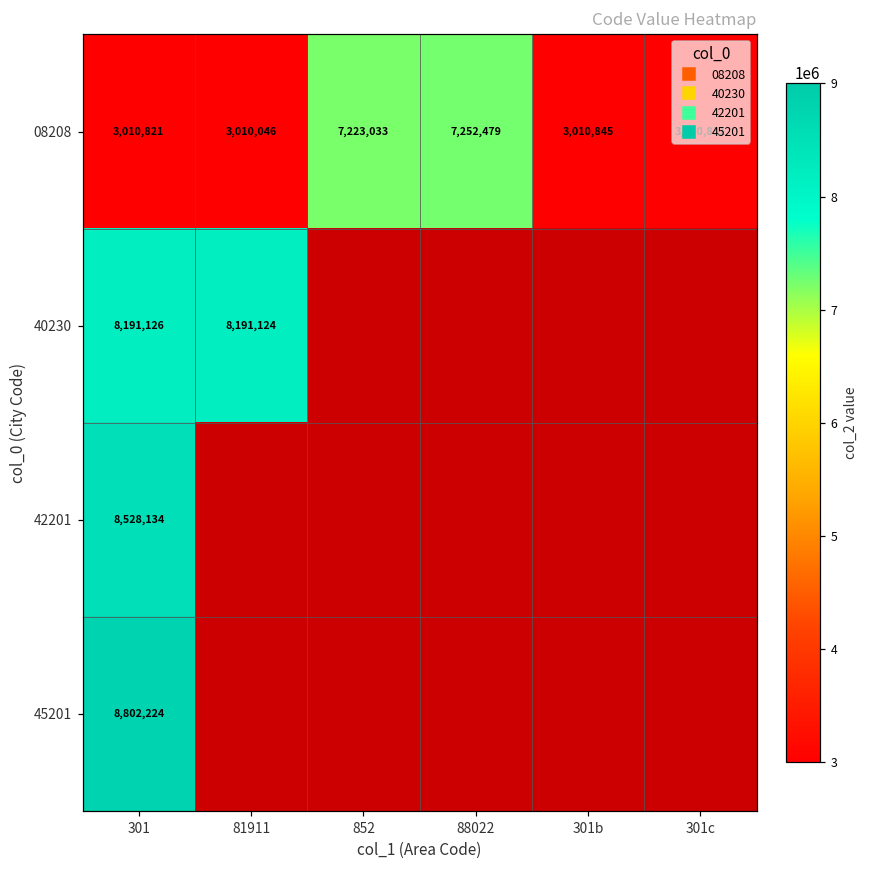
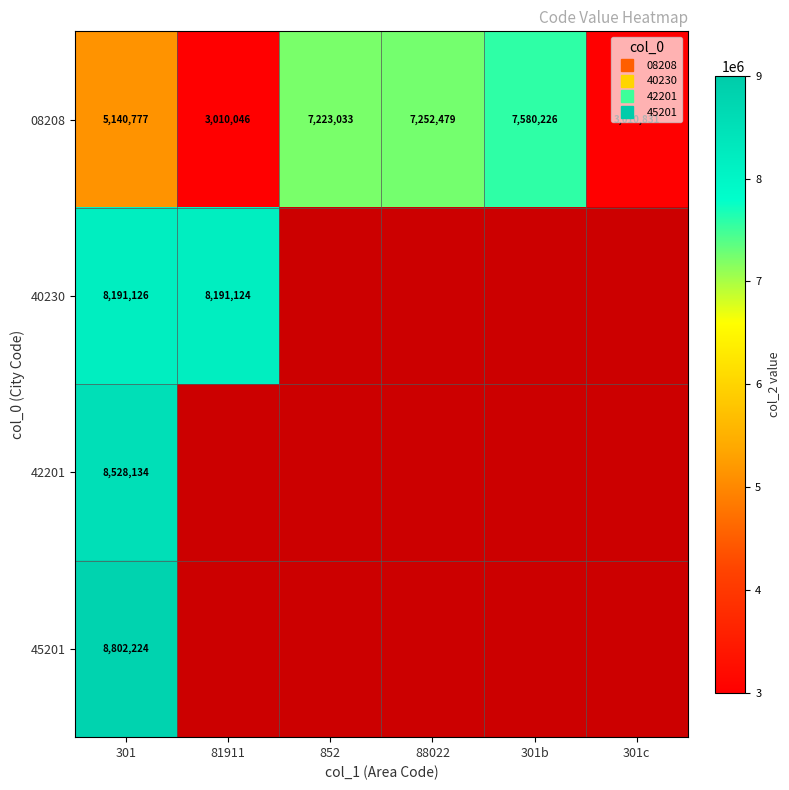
  {
    "08208": {
-     "301": "3,010,821",
+     "301": "5,140,777",
      "81911": "3,010,046",
      "852": "7,223,033",
      "88022": "7,252,479",
-     "301b": "3,010,845"
+     "301b": "7,580,226"
    },
    "40230": {
      "301": "8,191,126",
      "81911": "8,191,124"
    },
    "42201": {
      "301": "8,528,134"
    },
    "45201": {
      "301": "8,802,224"
    }
  }
